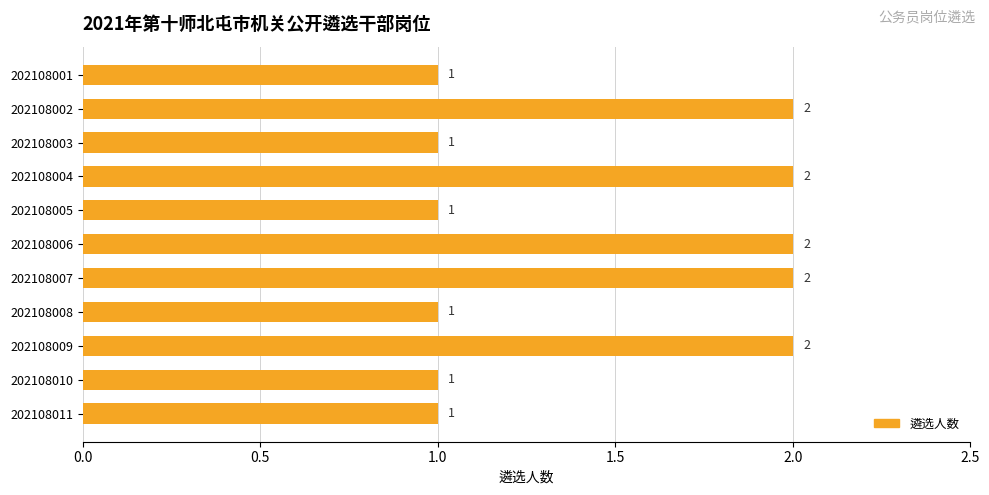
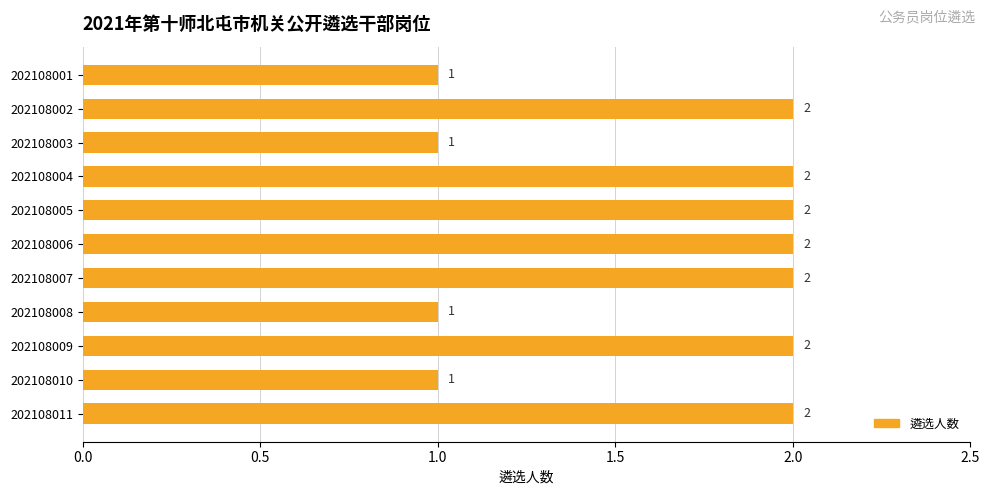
  {
    "202108001": 1,
    "202108002": 2,
    "202108003": 1,
    "202108004": 2,
-   "202108005": 1,
+   "202108005": 2,
    "202108006": 2,
    "202108007": 2,
    "202108008": 1,
    "202108009": 2,
    "202108010": 1,
-   "202108011": 1
+   "202108011": 2
  }
